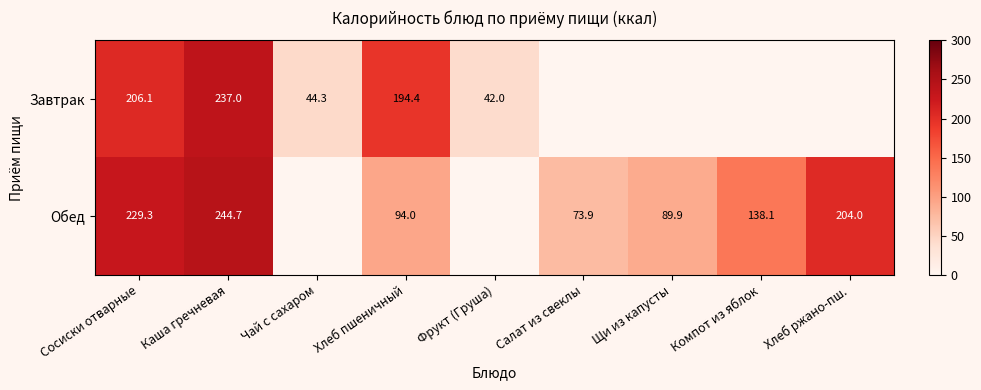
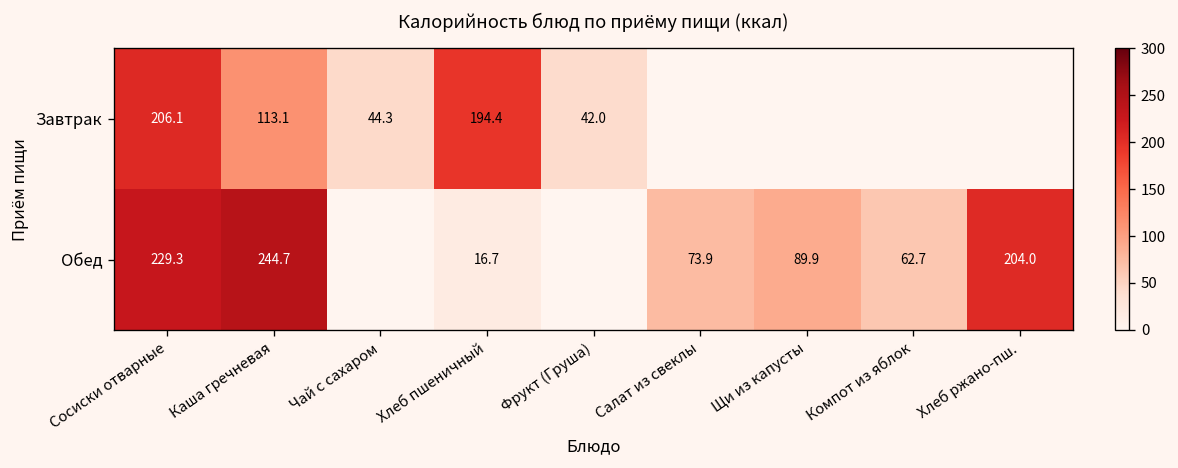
  {
    "Завтрак": {
      "Сосиски отварные": 206.1,
-     "Каша гречневая": 237.0,
+     "Каша гречневая": 113.1,
      "Чай с сахаром": 44.3,
      "Хлеб пшеничный": 194.4,
      "Фрукт (Груша)": 42.0
    },
    "Обед": {
      "Сосиски отварные": 229.3,
      "Каша гречневая": 244.7,
-     "Хлеб пшеничный": 94.0,
+     "Хлеб пшеничный": 16.7,
      "Салат из свеклы": 73.9,
      "Щи из капусты": 89.9,
-     "Компот из яблок": 138.1,
+     "Компот из яблок": 62.7,
      "Хлеб ржано-пш.": 204.0
    }
  }
